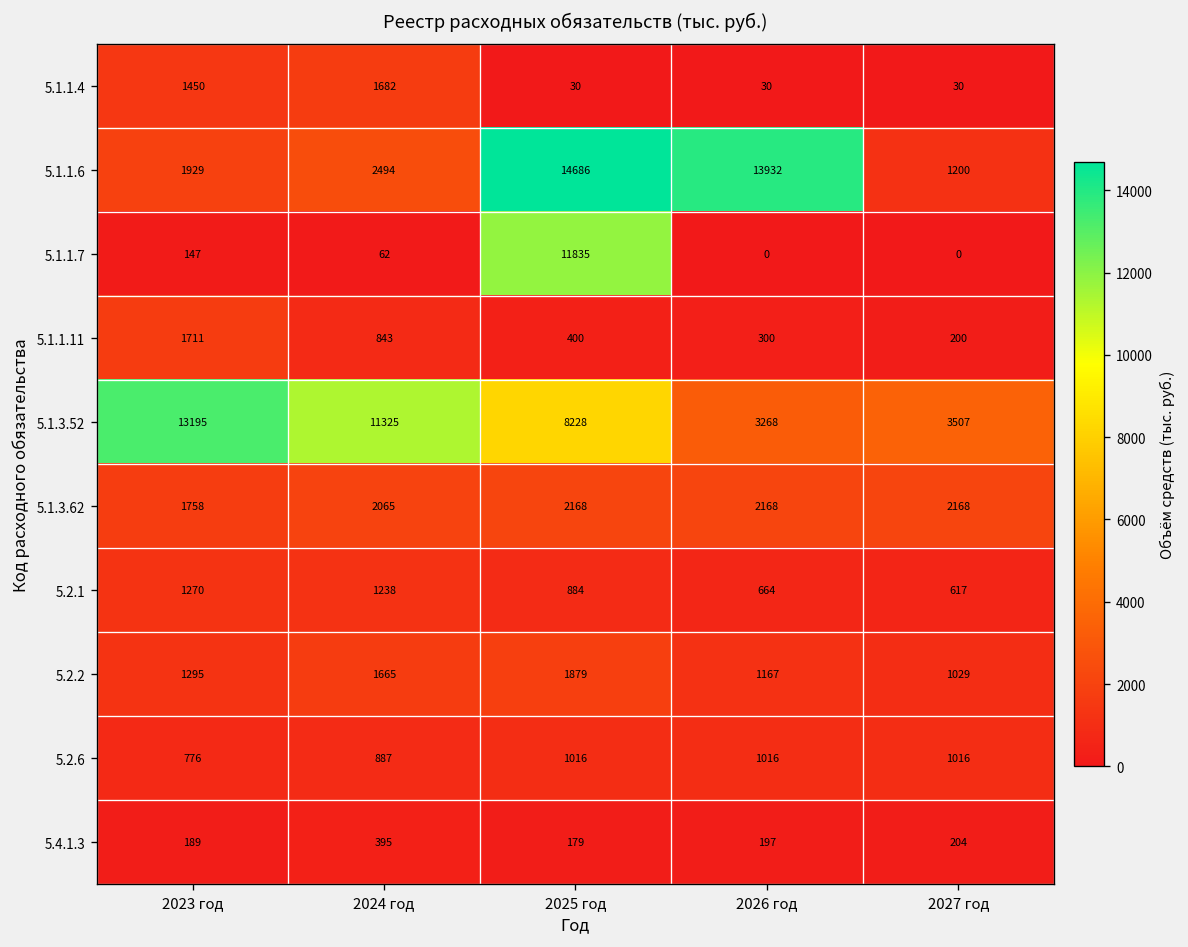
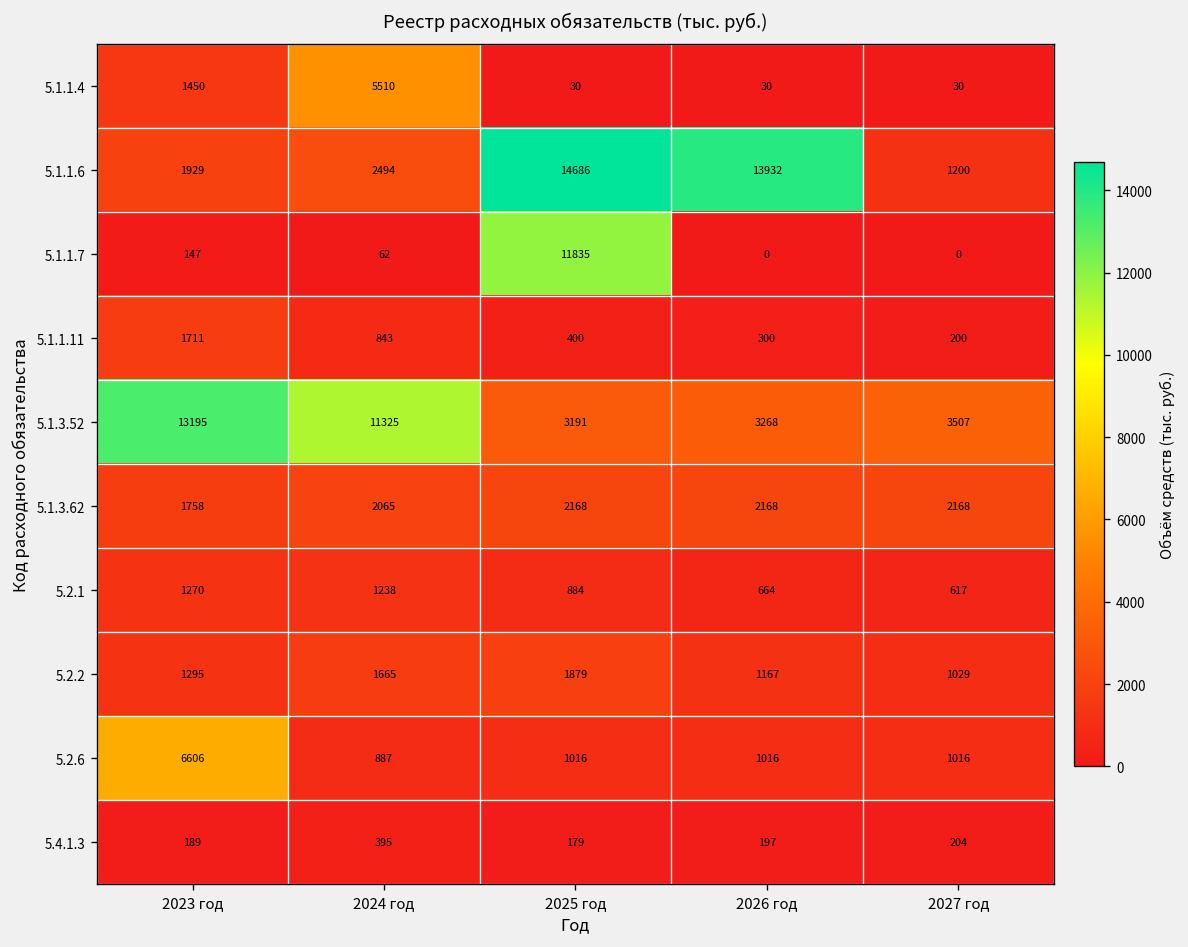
  {
    "5.1.1.4": {
      "2023 год": 1450,
-     "2024 год": 1682,
+     "2024 год": 5510,
      "2025 год": 30,
      "2026 год": 30,
      "2027 год": 30
    },
    "5.1.1.6": {
      "2023 год": 1929,
      "2024 год": 2494,
      "2025 год": 14686,
      "2026 год": 13932,
      "2027 год": 1200
    },
    "5.1.1.7": {
      "2023 год": 147,
      "2024 год": 62,
      "2025 год": 11835,
      "2026 год": 0,
      "2027 год": 0
    },
    "5.1.1.11": {
      "2023 год": 1711,
      "2024 год": 843,
      "2025 год": 400,
      "2026 год": 300,
      "2027 год": 200
    },
    "5.1.3.52": {
      "2023 год": 13195,
      "2024 год": 11325,
-     "2025 год": 8228,
+     "2025 год": 3191,
      "2026 год": 3268,
      "2027 год": 3507
    },
    "5.1.3.62": {
      "2023 год": 1758,
      "2024 год": 2065,
      "2025 год": 2168,
      "2026 год": 2168,
      "2027 год": 2168
    },
    "5.2.1": {
      "2023 год": 1270,
      "2024 год": 1238,
      "2025 год": 884,
      "2026 год": 664,
      "2027 год": 617
    },
    "5.2.2": {
      "2023 год": 1295,
      "2024 год": 1665,
      "2025 год": 1879,
      "2026 год": 1167,
      "2027 год": 1029
    },
    "5.2.6": {
-     "2023 год": 776,
+     "2023 год": 6606,
      "2024 год": 887,
      "2025 год": 1016,
      "2026 год": 1016,
      "2027 год": 1016
    },
    "5.4.1.3": {
      "2023 год": 189,
      "2024 год": 395,
      "2025 год": 179,
      "2026 год": 197,
      "2027 год": 204
    }
  }
